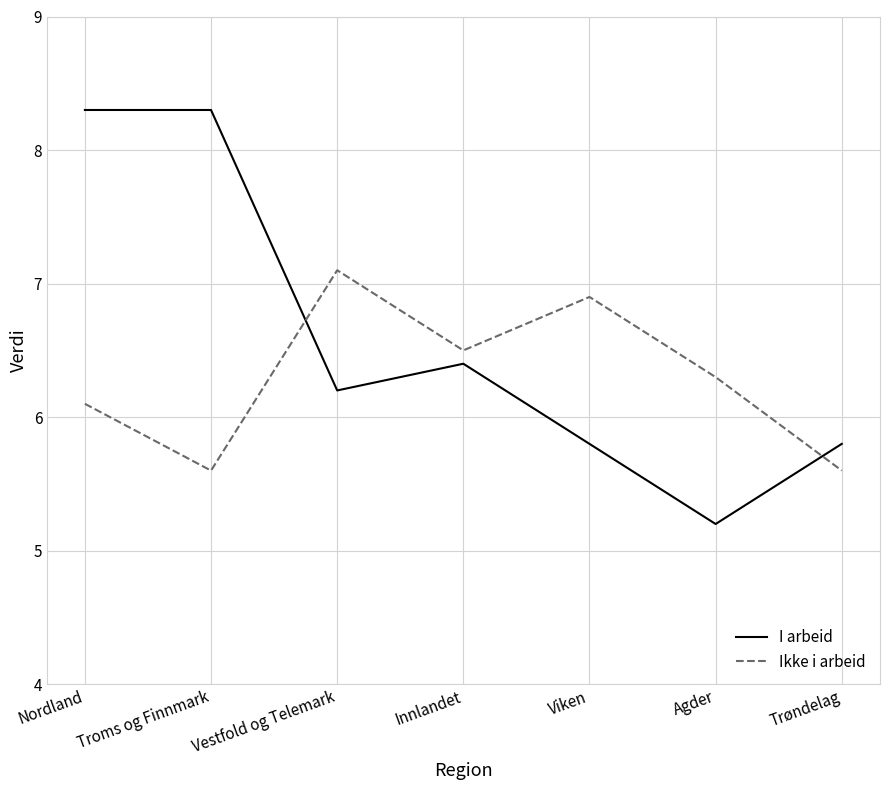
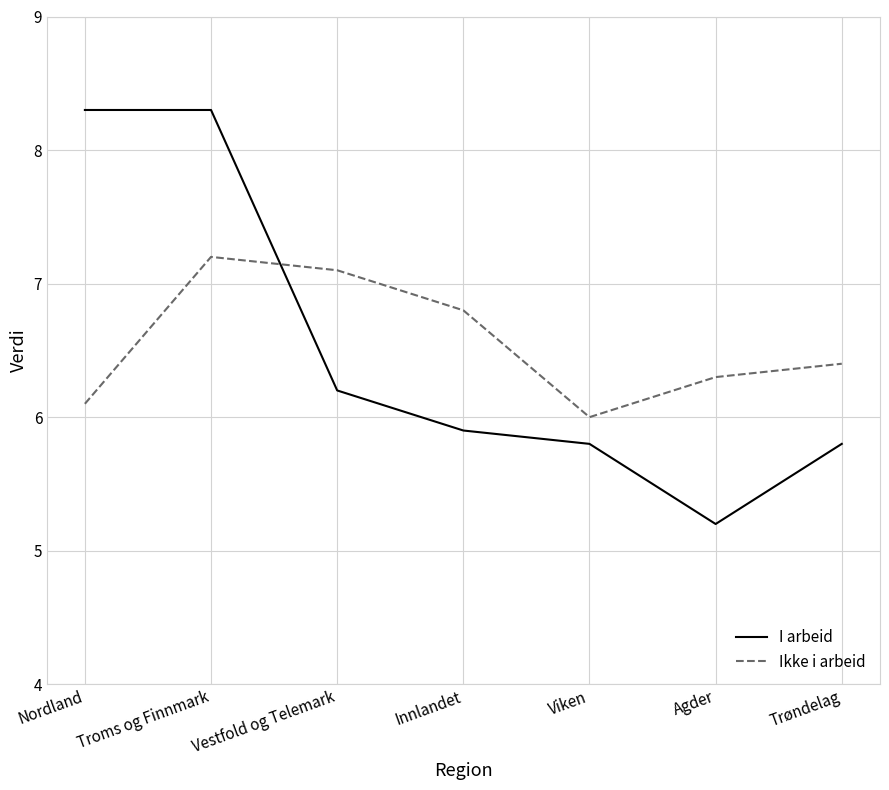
  {
    "I arbeid": {
      "Nordland": 8.3,
      "Troms og Finnmark": 8.3,
      "Vestfold og Telemark": 6.2,
-     "Innlandet": 6.4,
+     "Innlandet": 5.9,
      "Viken": 5.8,
      "Agder": 5.2,
      "Trøndelag": 5.8
    },
    "Ikke i arbeid": {
      "Nordland": 6.1,
-     "Troms og Finnmark": 5.6,
+     "Troms og Finnmark": 7.2,
      "Vestfold og Telemark": 7.1,
-     "Innlandet": 6.5,
-     "Viken": 6.9,
+     "Innlandet": 6.8,
+     "Viken": 6.0,
      "Agder": 6.3,
-     "Trøndelag": 5.6
+     "Trøndelag": 6.4
    }
  }
